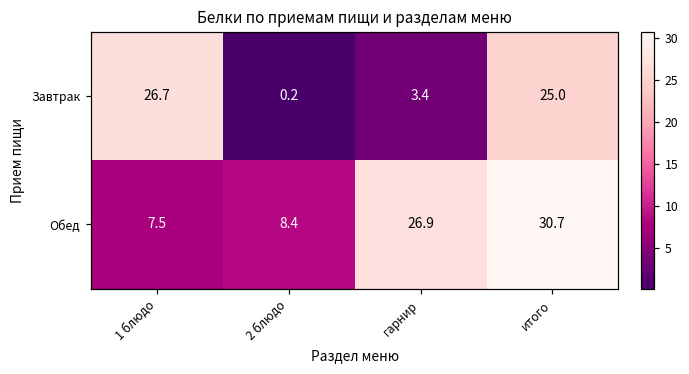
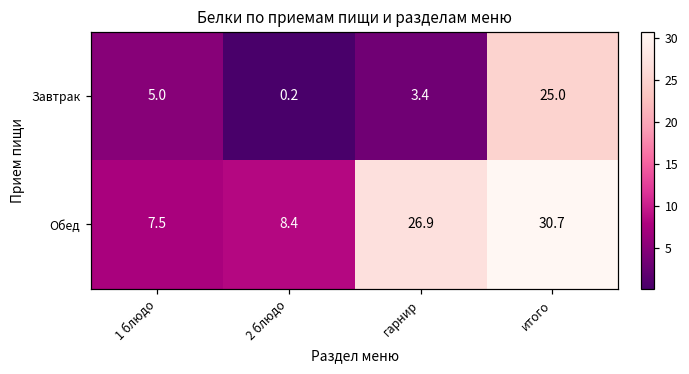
  {
    "Завтрак": {
-     "1 блюдо": 26.7,
+     "1 блюдо": 5.0,
      "2 блюдо": 0.2,
      "гарнир": 3.4,
      "итого": 25.0
    },
    "Обед": {
      "1 блюдо": 7.5,
      "2 блюдо": 8.4,
      "гарнир": 26.9,
      "итого": 30.7
    }
  }
